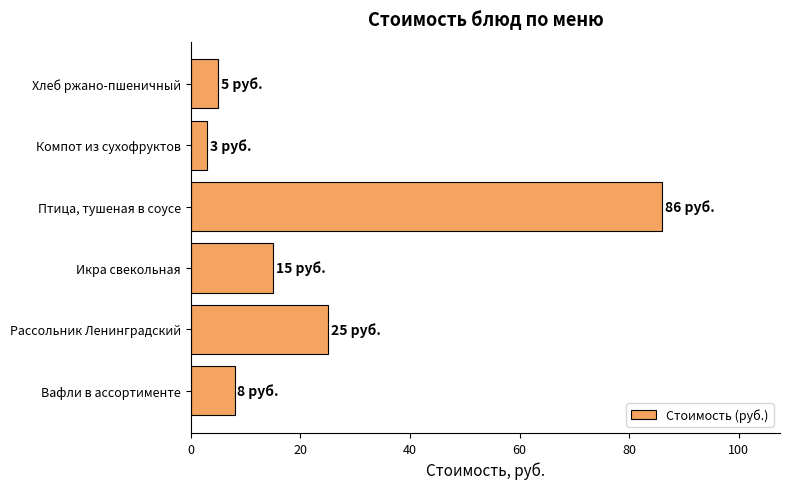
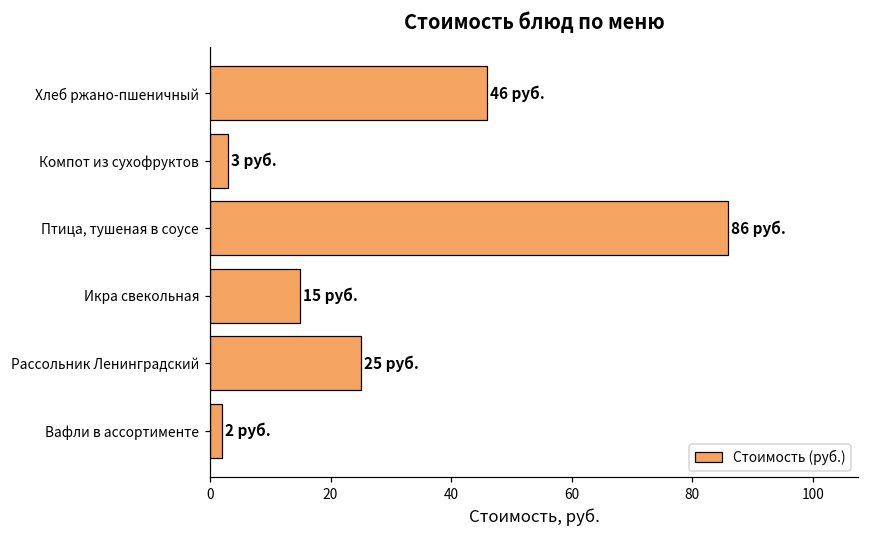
  {
-   "Хлеб ржано-пшеничный": 5,
+   "Хлеб ржано-пшеничный": 46,
    "Компот из сухофруктов": 3,
    "Птица, тушеная в соусе": 86,
    "Икра свекольная": 15,
    "Рассольник Ленинградский": 25,
-   "Вафли в ассортименте": 8
+   "Вафли в ассортименте": 2
  }
